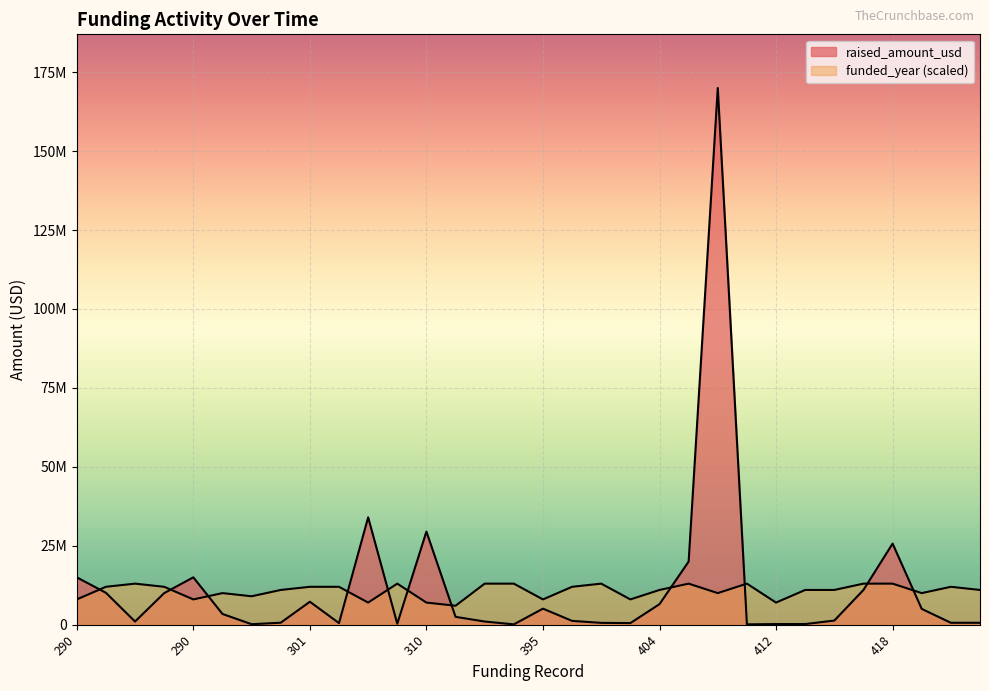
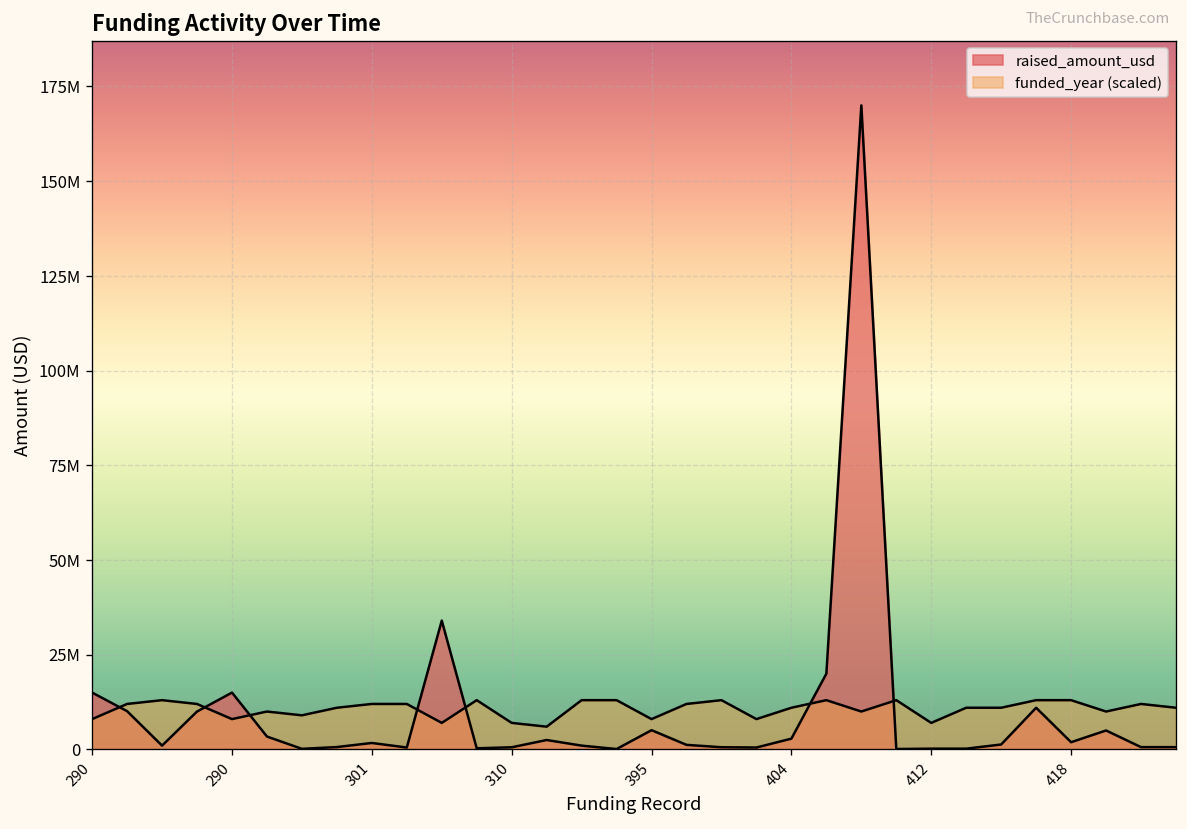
  {
    "raised_amount_usd": {
-     "301": 7000000,
-     "310": 29000000,
+     "301": 2000000,
+     "310": 1000000,
      "395": 5000000,
-     "404": 7000000,
+     "404": 3000000,
      "412": 0,
-     "418": 26000000
+     "418": 2000000
    },
    "funded_year (scaled)": {
      "301": 12000000,
      "310": 7000000,
      "395": 8000000,
      "404": 11000000,
      "412": 7000000,
      "418": 13000000
    }
  }
